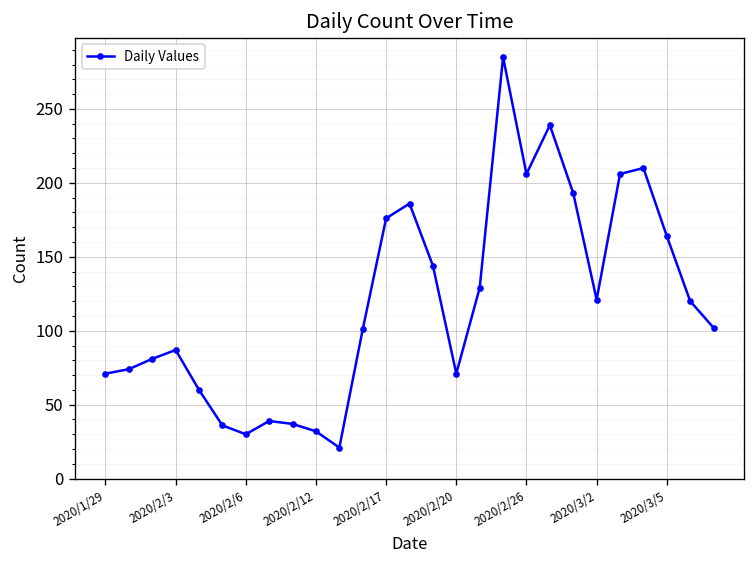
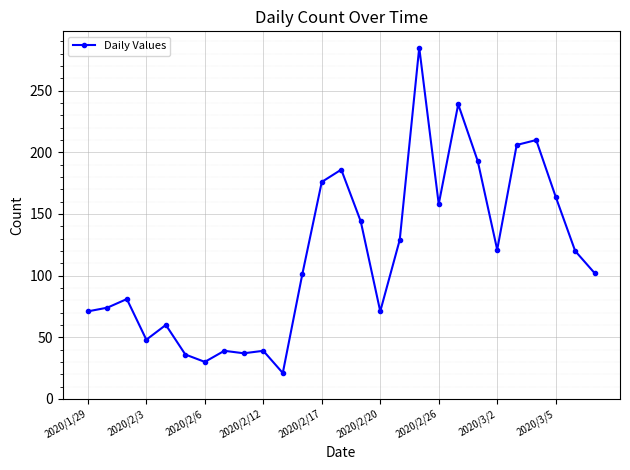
  {
    "2020/1/29": 71,
-   "2020/2/3": 87,
+   "2020/2/3": 48,
    "2020/2/6": 30,
-   "2020/2/12": 32,
+   "2020/2/12": 39,
    "2020/2/17": 176,
    "2020/2/20": 71,
-   "2020/2/26": 206,
+   "2020/2/26": 158,
    "2020/3/2": 121,
    "2020/3/5": 164
  }
